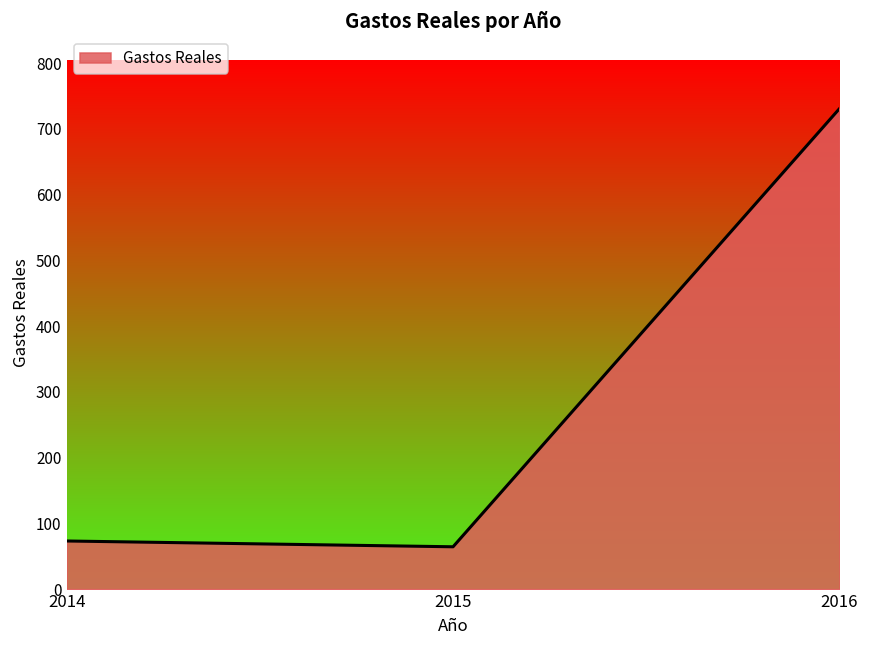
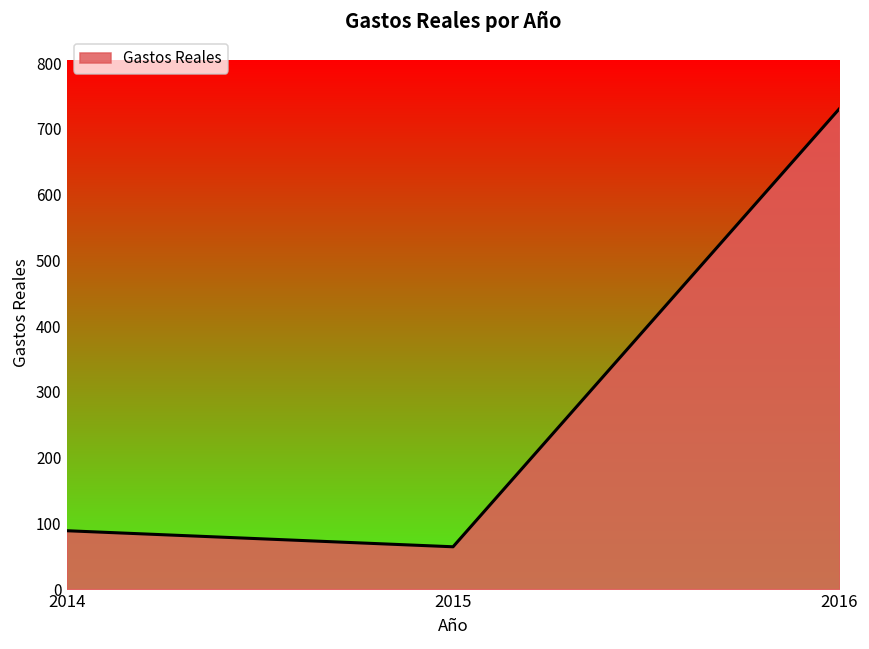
  {
-   "2014": 70,
+   "2014": 90,
    "2015": 60,
    "2016": 730
  }
